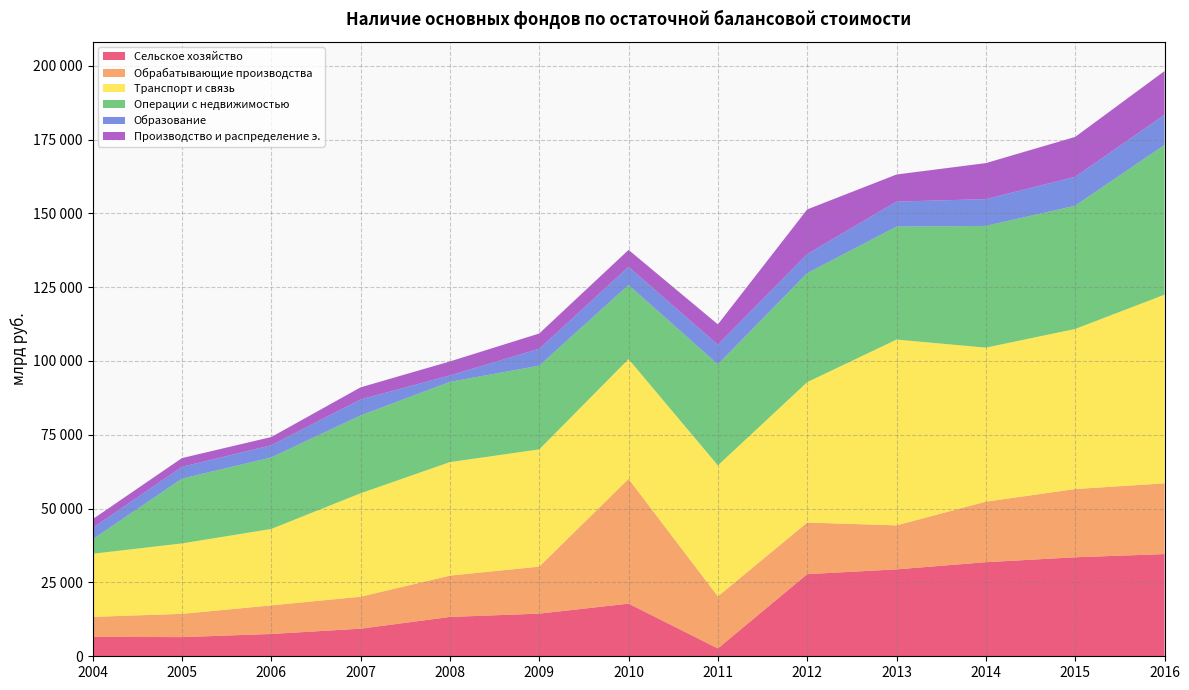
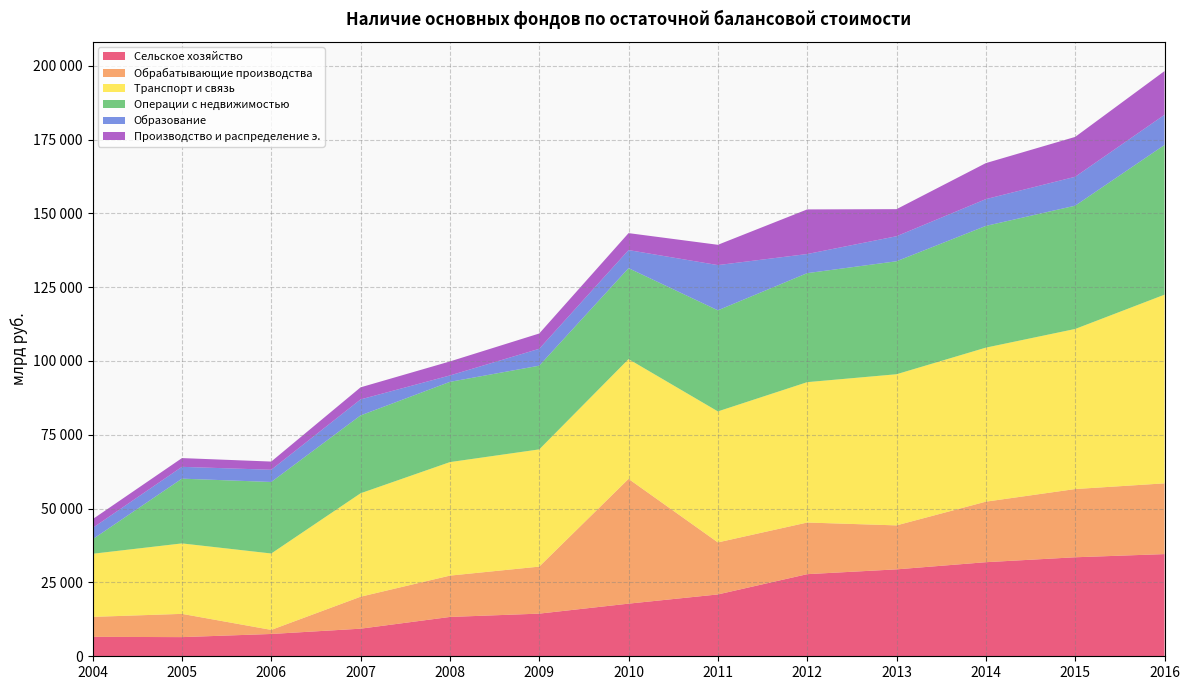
  {
    "Сельское хозяйство": {
      "2004": 7000,
      "2005": 6000,
      "2006": 8000,
      "2007": 9000,
      "2008": 13000,
      "2009": 14000,
      "2010": 18000,
-     "2011": 3000,
+     "2011": 21000,
      "2012": 28000,
      "2013": 29000,
      "2014": 32000,
      "2015": 34000,
      "2016": 35000
    },
    "Обрабатывающие производства": {
      "2004": 7000,
      "2005": 8000,
-     "2006": 10000,
+     "2006": 1000,
      "2007": 11000,
      "2008": 14000,
      "2009": 16000,
      "2010": 42000,
      "2011": 18000,
      "2012": 17000,
      "2013": 15000,
      "2014": 20000,
      "2015": 23000,
      "2016": 24000
    },
    "Транспорт и связь": {
      "2004": 21000,
      "2005": 24000,
      "2006": 26000,
      "2007": 35000,
      "2008": 38000,
      "2009": 40000,
      "2010": 41000,
      "2011": 44000,
      "2012": 48000,
-     "2013": 63000,
+     "2013": 51000,
      "2014": 52000,
      "2015": 54000,
      "2016": 64000
    },
    "Операции с недвижимостью": {
      "2004": 5000,
      "2005": 22000,
      "2006": 24000,
      "2007": 26000,
      "2008": 27000,
      "2009": 28000,
-     "2010": 25000,
+     "2010": 31000,
      "2011": 34000,
      "2012": 37000,
      "2013": 38000,
      "2014": 41000,
      "2015": 42000,
      "2016": 51000
    },
    "Образование": {
      "2004": 4000,
      "2005": 4000,
      "2006": 4000,
      "2007": 5000,
      "2008": 2000,
      "2009": 6000,
      "2010": 6000,
-     "2011": 7000,
+     "2011": 15000,
      "2012": 6000,
      "2013": 8000,
      "2014": 9000,
      "2015": 10000,
      "2016": 10000
    },
    "Производство и распределение э.": {
      "2004": 3000,
      "2005": 3000,
      "2006": 3000,
      "2007": 4000,
      "2008": 5000,
      "2009": 5000,
      "2010": 6000,
      "2011": 7000,
      "2012": 15000,
      "2013": 9000,
      "2014": 12000,
      "2015": 13000,
      "2016": 15000
    }
  }
